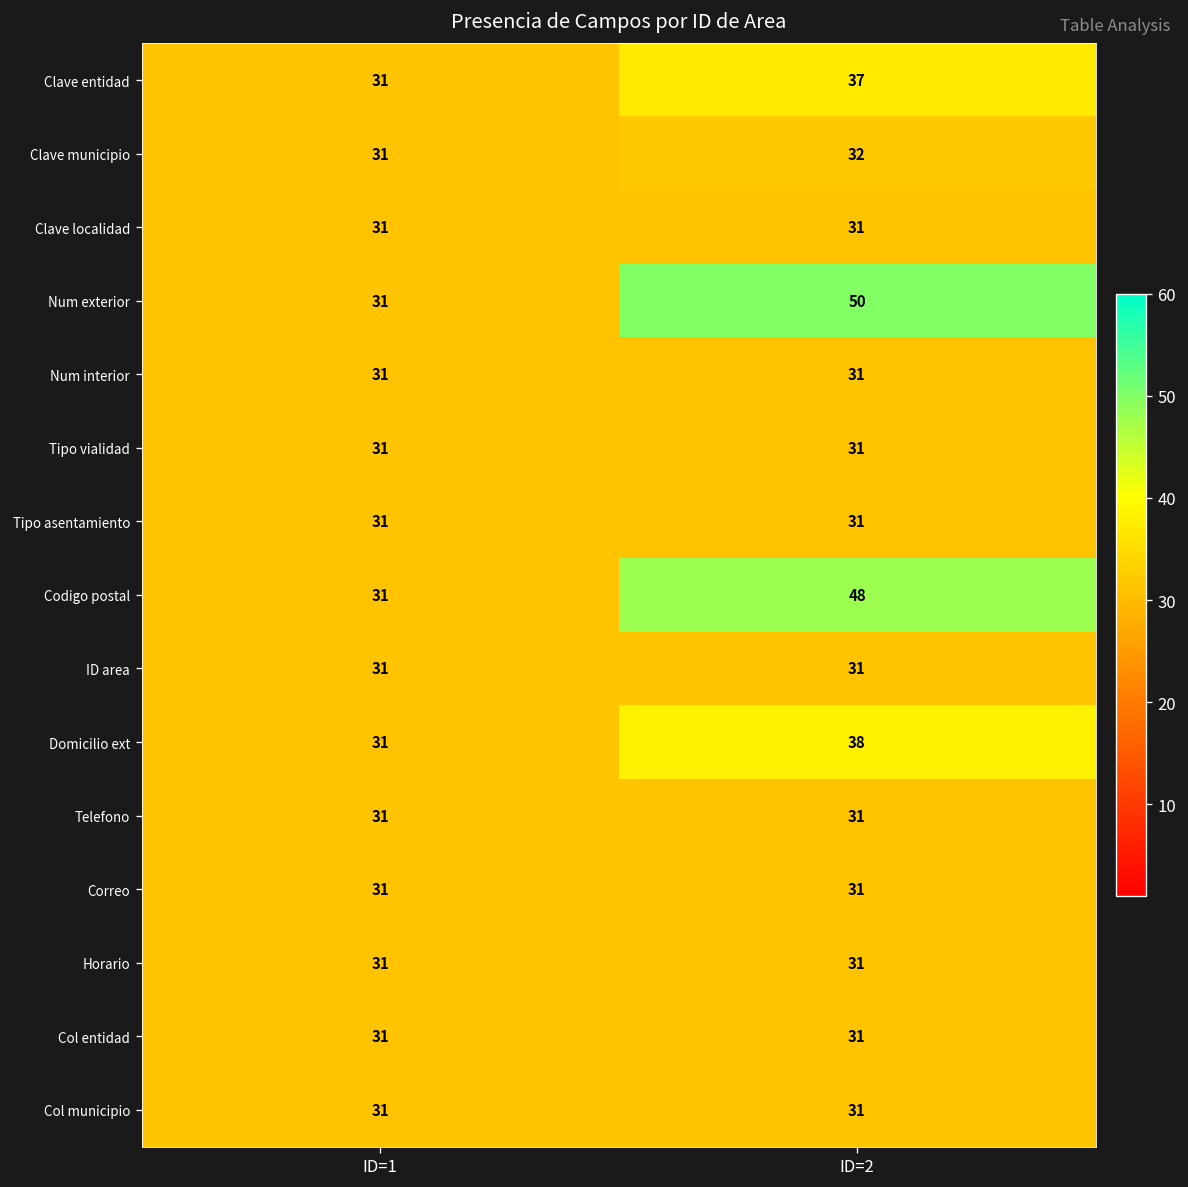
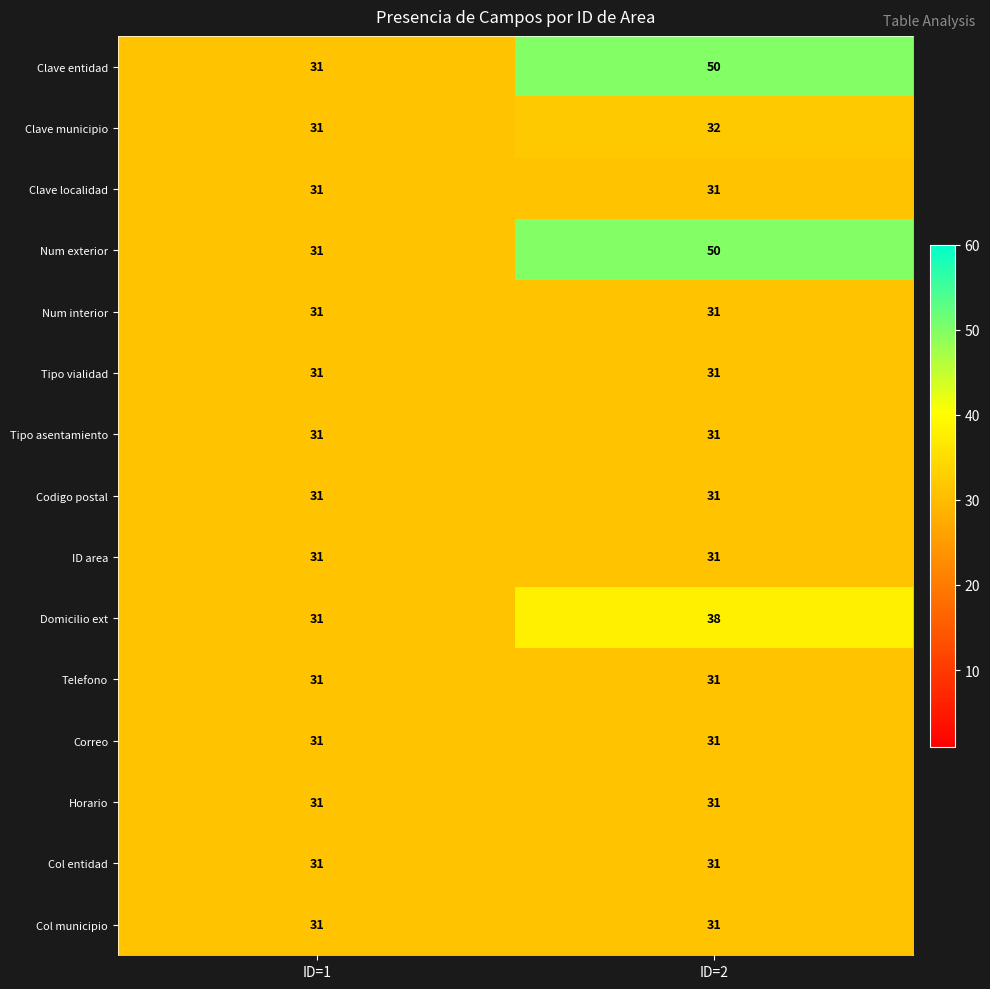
  {
    "Clave entidad": {
      "ID=1": 31,
-     "ID=2": 37
+     "ID=2": 50
    },
    "Clave municipio": {
      "ID=1": 31,
      "ID=2": 32
    },
    "Clave localidad": {
      "ID=1": 31,
      "ID=2": 31
    },
    "Num exterior": {
      "ID=1": 31,
      "ID=2": 50
    },
    "Num interior": {
      "ID=1": 31,
      "ID=2": 31
    },
    "Tipo vialidad": {
      "ID=1": 31,
      "ID=2": 31
    },
    "Tipo asentamiento": {
      "ID=1": 31,
      "ID=2": 31
    },
    "Codigo postal": {
      "ID=1": 31,
-     "ID=2": 48
+     "ID=2": 31
    },
    "ID area": {
      "ID=1": 31,
      "ID=2": 31
    },
    "Domicilio ext": {
      "ID=1": 31,
      "ID=2": 38
    },
    "Telefono": {
      "ID=1": 31,
      "ID=2": 31
    },
    "Correo": {
      "ID=1": 31,
      "ID=2": 31
    },
    "Horario": {
      "ID=1": 31,
      "ID=2": 31
    },
    "Col entidad": {
      "ID=1": 31,
      "ID=2": 31
    },
    "Col municipio": {
      "ID=1": 31,
      "ID=2": 31
    }
  }
